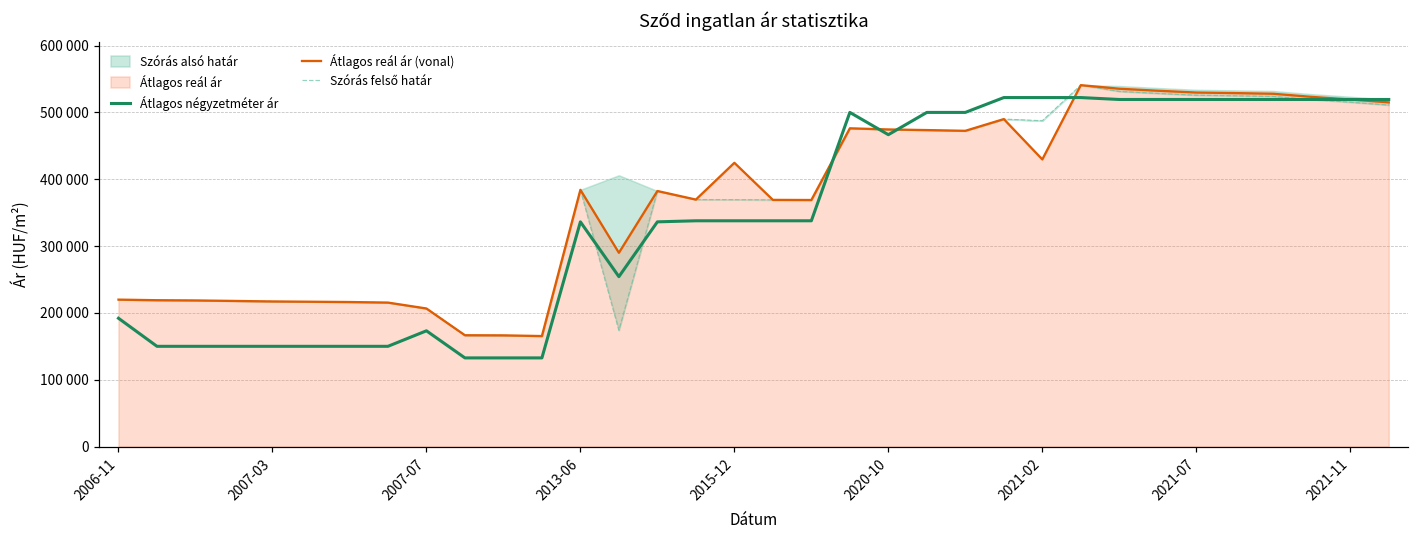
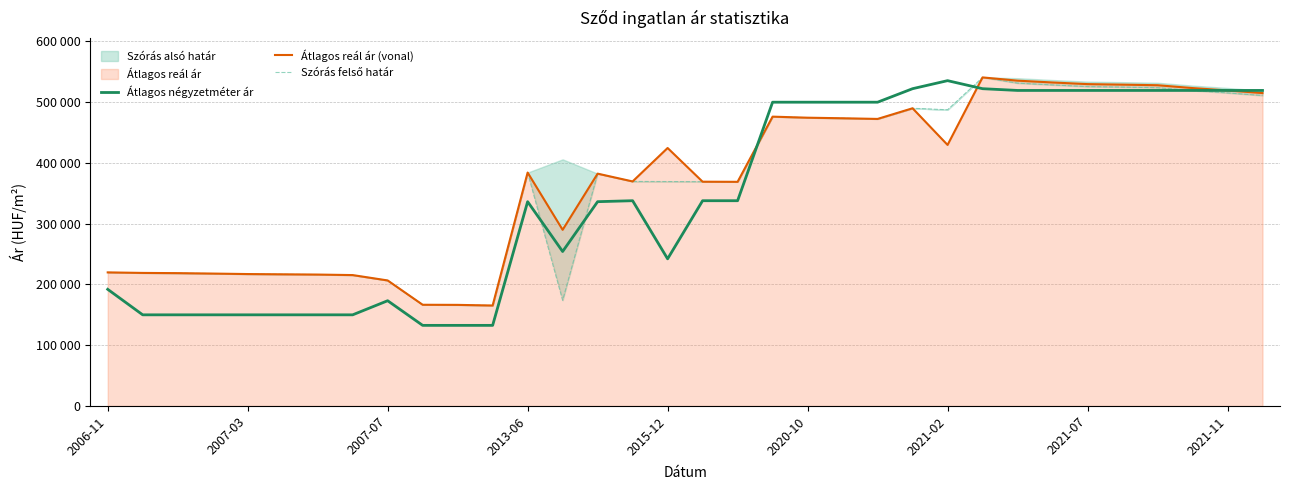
  {
    "Átlagos négyzetméter ár": {
      "2006-11": 190000,
      "2007-03": 150000,
      "2007-07": 170000,
      "2013-06": 340000,
-     "2015-12": 340000,
-     "2020-10": 470000,
-     "2021-02": 520000,
+     "2015-12": 240000,
+     "2020-10": 500000,
+     "2021-02": 540000,
      "2021-07": 520000
    },
    "Átlagos reál ár": {
      "2015-12": 420000,
      "2021-02": 430000
    }
  }
